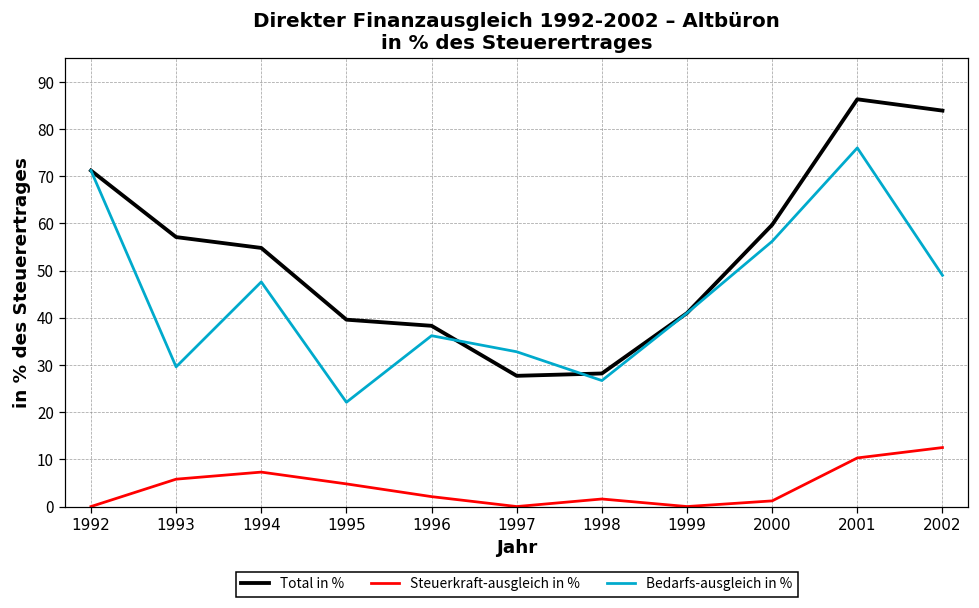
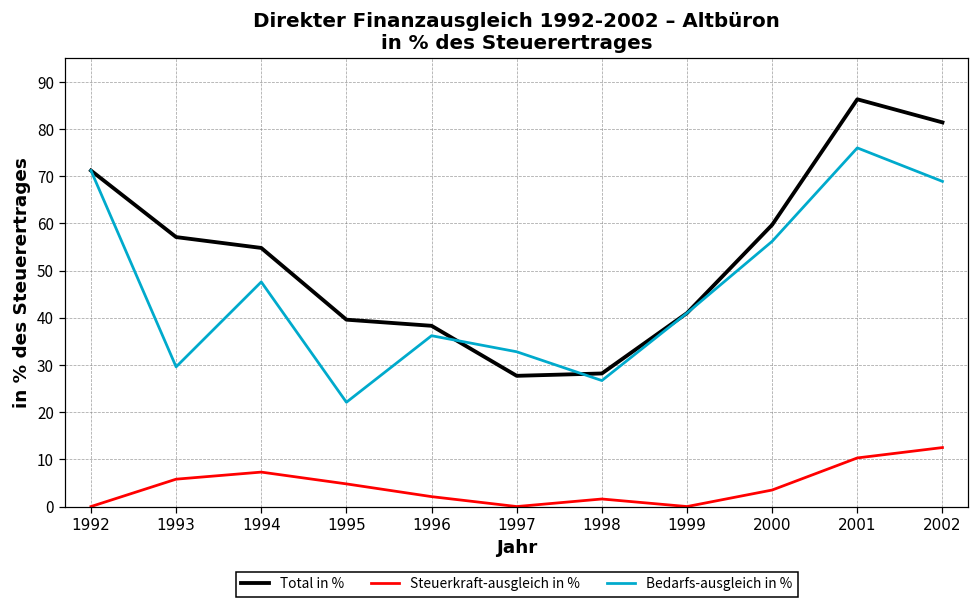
  {
    "Total in %": {
      "1993": 57,
      "1994": 55,
      "1995": 40,
      "1996": 38,
      "1997": 28,
      "1998": 28,
      "2000": 60,
      "2001": 86,
-     "2002": 84
+     "2002": 81
    },
    "Steuerkraft-ausgleich in %": {
      "1992": 0,
      "1993": 6,
      "1994": 7,
      "1995": 5,
      "1996": 2,
      "1997": 0,
      "1998": 2,
      "1999": 0,
-     "2000": 1,
+     "2000": 4,
      "2001": 10,
      "2002": 13
    },
    "Bedarfs-ausgleich in %": {
      "1993": 30,
      "1994": 48,
      "1995": 22,
      "1996": 36,
      "1997": 33,
      "1998": 27,
      "2000": 56,
      "2001": 76,
-     "2002": 49
+     "2002": 69
    }
  }
